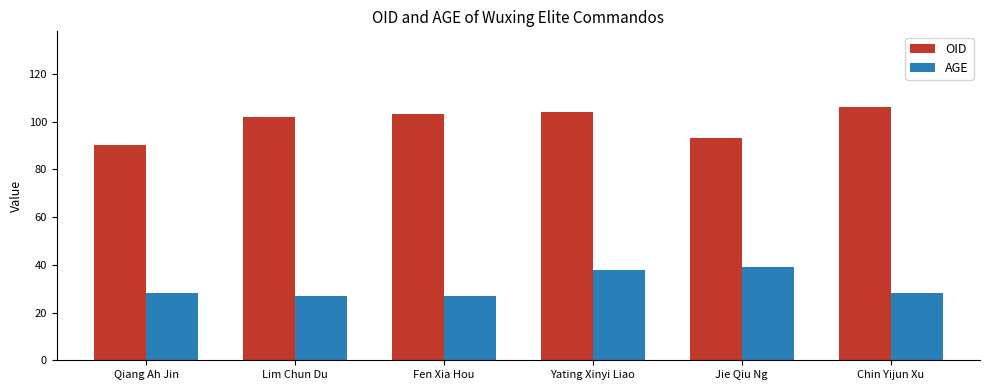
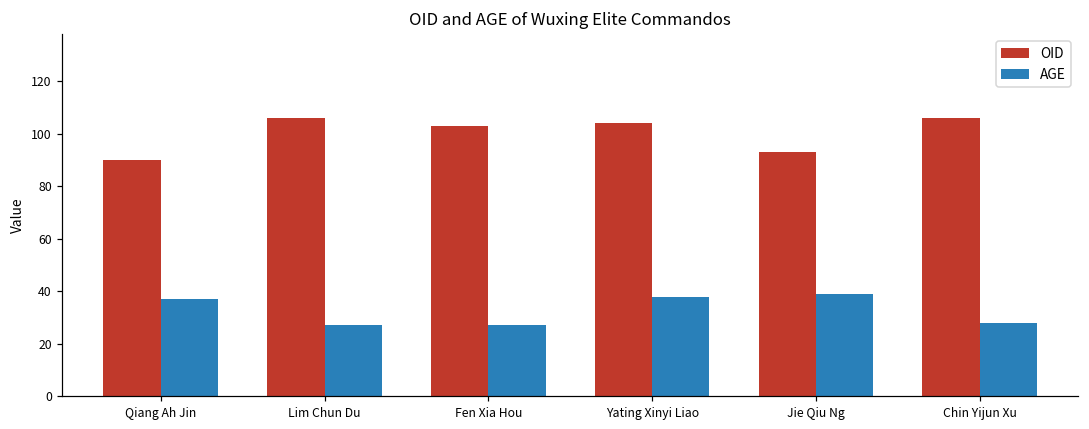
  {
    "OID": {
      "Qiang Ah Jin": 90,
-     "Lim Chun Du": 102,
+     "Lim Chun Du": 106,
      "Fen Xia Hou": 103,
      "Yating Xinyi Liao": 104,
      "Jie Qiu Ng": 93,
      "Chin Yijun Xu": 106
    },
    "AGE": {
-     "Qiang Ah Jin": 28,
+     "Qiang Ah Jin": 37,
      "Lim Chun Du": 27,
      "Fen Xia Hou": 27,
      "Yating Xinyi Liao": 38,
      "Jie Qiu Ng": 39,
      "Chin Yijun Xu": 28
    }
  }
